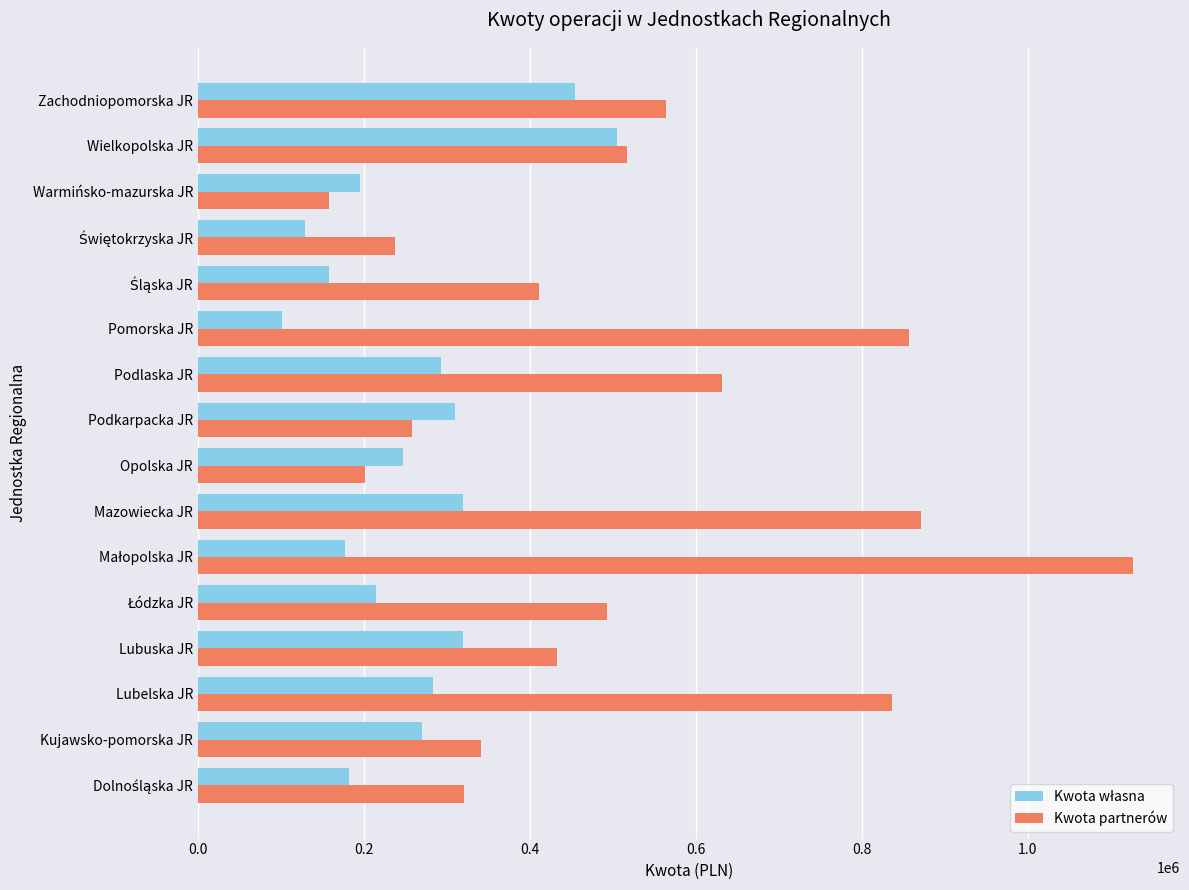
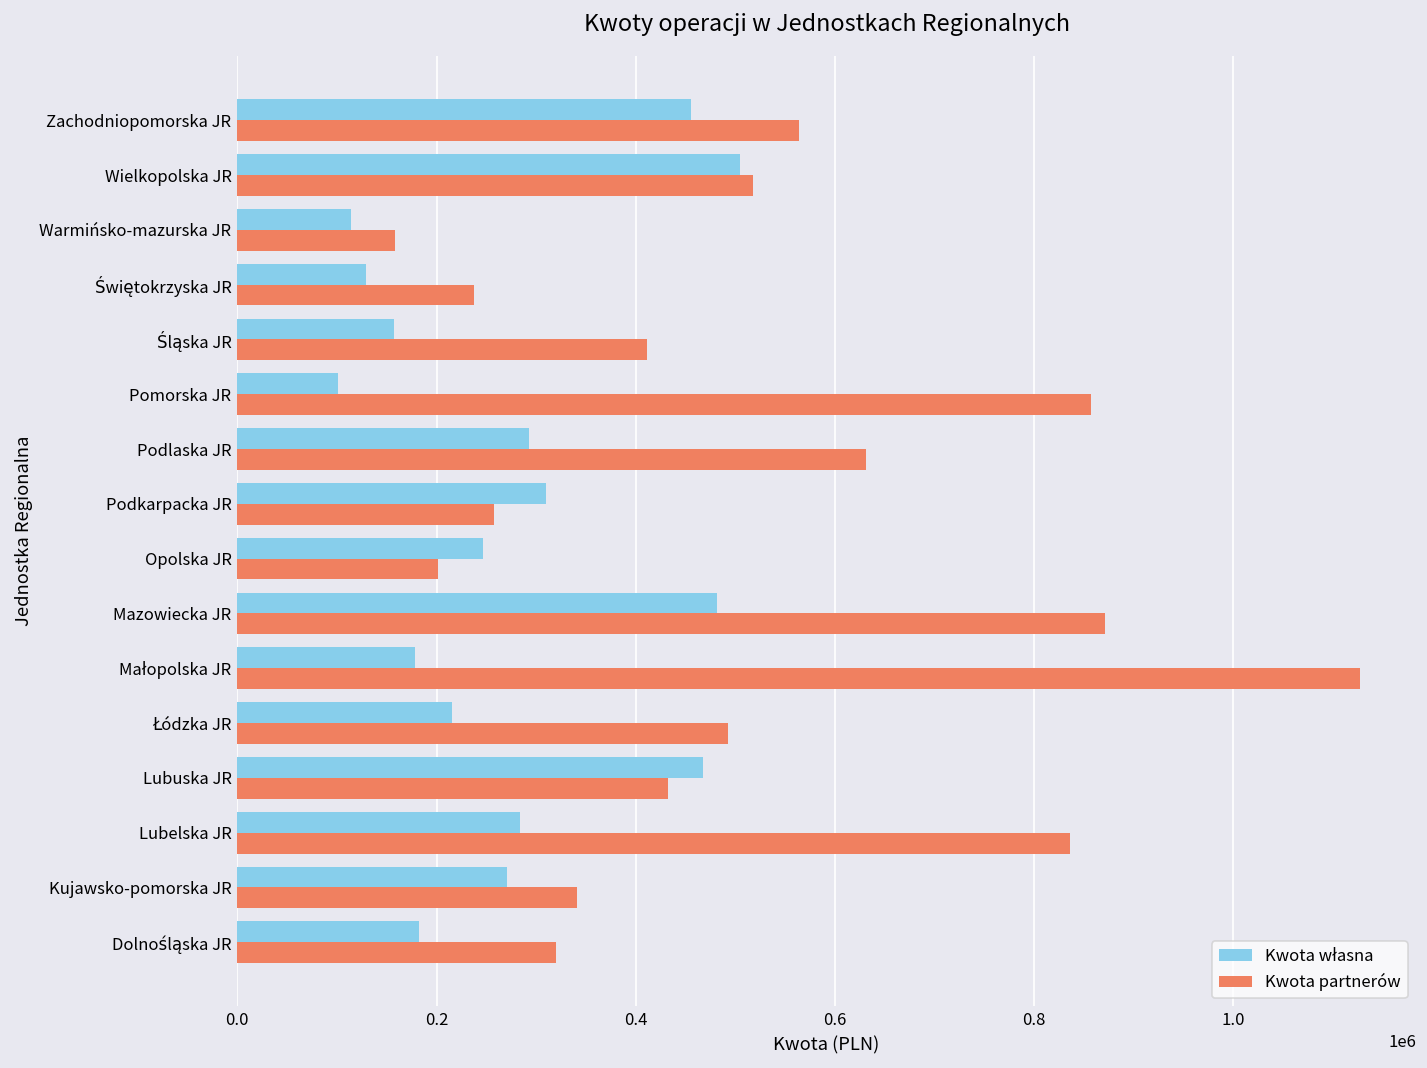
  {
    "Kwota własna": {
      "Zachodniopomorska JR": 460000,
      "Wielkopolska JR": 510000,
-     "Warmińsko-mazurska JR": 200000,
+     "Warmińsko-mazurska JR": 110000,
      "Świętokrzyska JR": 130000,
      "Śląska JR": 160000,
      "Pomorska JR": 100000,
      "Podlaska JR": 290000,
      "Podkarpacka JR": 310000,
      "Opolska JR": 250000,
-     "Mazowiecka JR": 320000,
+     "Mazowiecka JR": 480000,
      "Małopolska JR": 180000,
      "Łódzka JR": 220000,
-     "Lubuska JR": 320000,
+     "Lubuska JR": 470000,
      "Lubelska JR": 280000,
      "Kujawsko-pomorska JR": 270000,
      "Dolnośląska JR": 180000
    },
    "Kwota partnerów": {
      "Zachodniopomorska JR": 560000,
      "Wielkopolska JR": 520000,
      "Warmińsko-mazurska JR": 160000,
      "Świętokrzyska JR": 240000,
      "Śląska JR": 410000,
      "Pomorska JR": 860000,
      "Podlaska JR": 630000,
      "Podkarpacka JR": 260000,
      "Opolska JR": 200000,
      "Mazowiecka JR": 870000,
      "Małopolska JR": 1130000,
      "Łódzka JR": 490000,
      "Lubuska JR": 430000,
      "Lubelska JR": 840000,
      "Kujawsko-pomorska JR": 340000,
      "Dolnośląska JR": 320000
    }
  }
